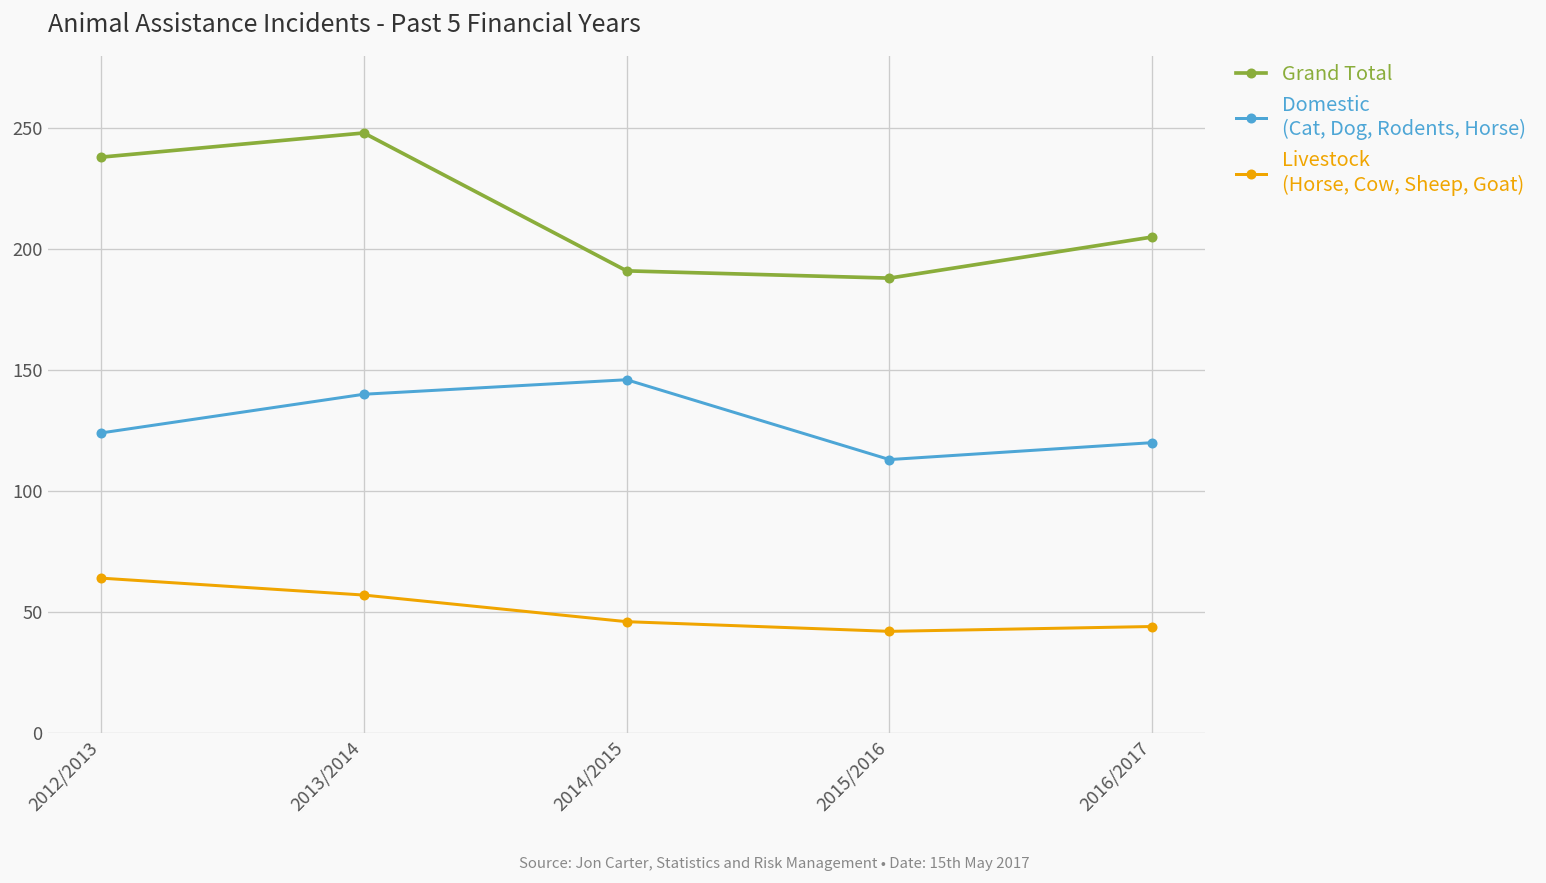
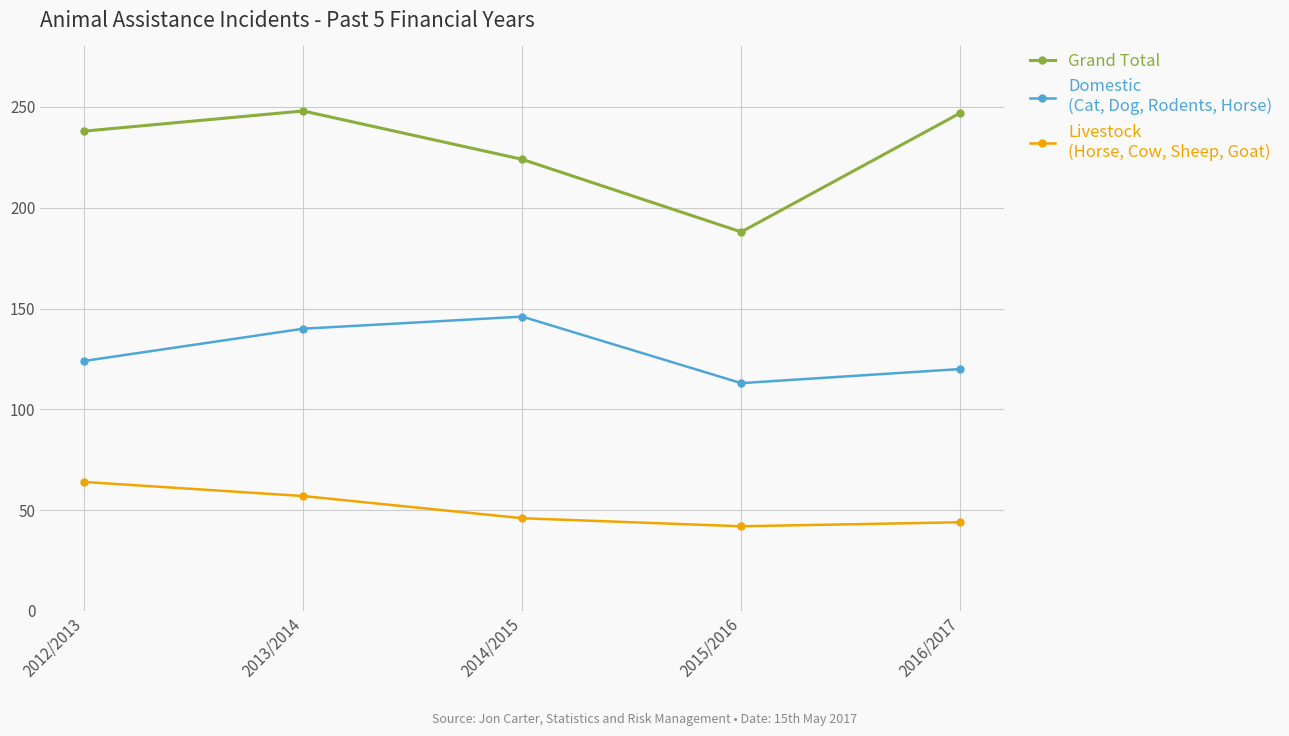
  {
    "Grand Total": {
      "2012/2013": 238,
      "2013/2014": 248,
-     "2014/2015": 191,
+     "2014/2015": 224,
      "2015/2016": 188,
-     "2016/2017": 205
+     "2016/2017": 247
    }
  }
